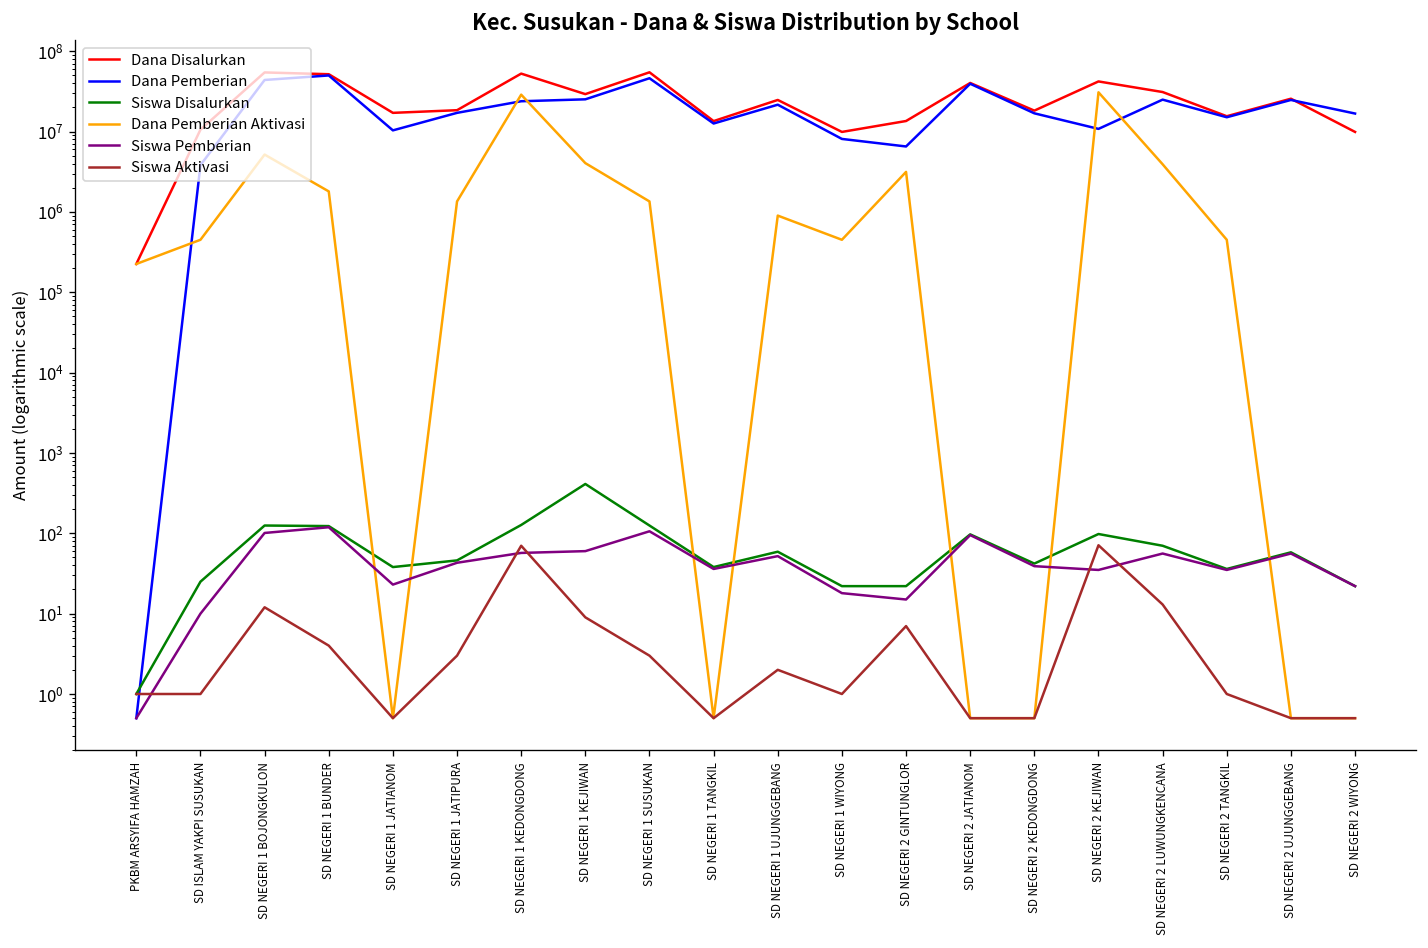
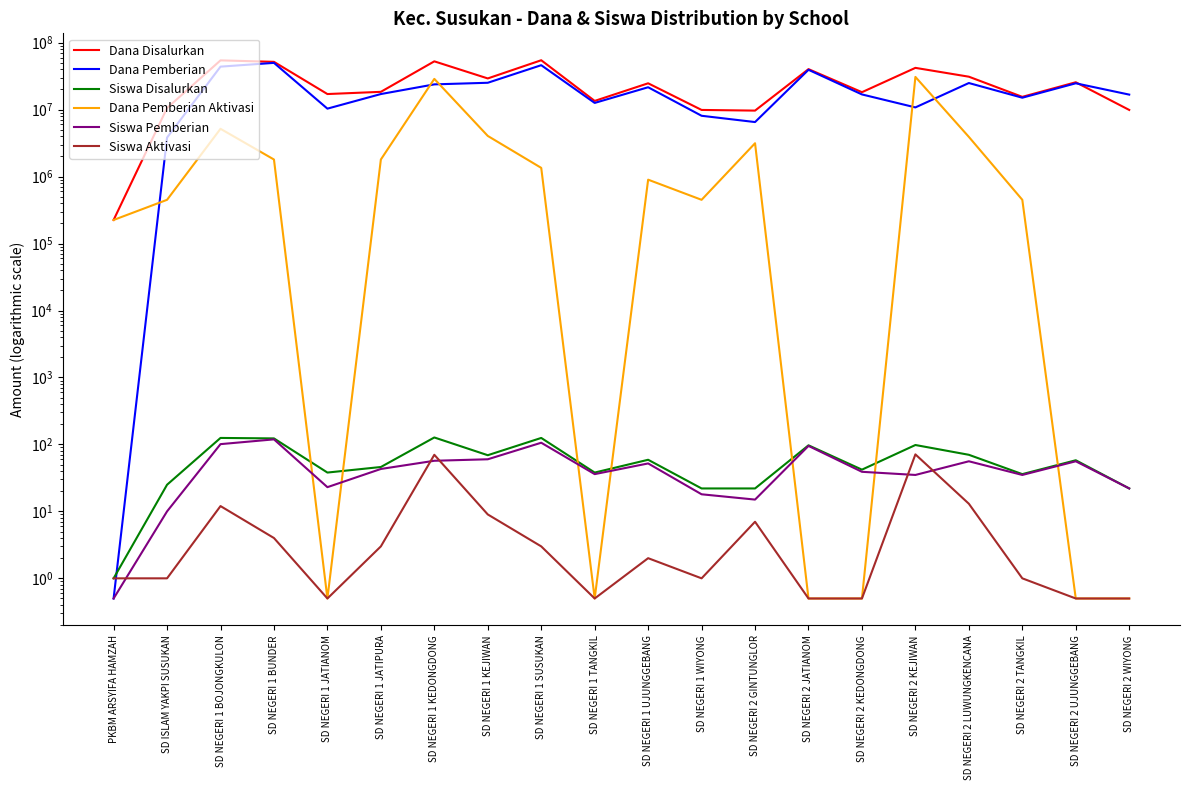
  {
    "Dana Disalurkan": {
      "SD NEGERI 1 JATIANOM": 17000000,
      "SD NEGERI 1 KEDONGDONG": 50000000,
      "SD NEGERI 1 KEJIWAN": 30000000,
      "SD NEGERI 1 SUSUKAN": 50000000,
      "SD NEGERI 1 UJUNGGEBANG": 25000000,
      "SD NEGERI 1 WIYONG": 10000000,
-     "SD NEGERI 2 GINTUNGLOR": 14000000,
+     "SD NEGERI 2 GINTUNGLOR": 10000000,
      "SD NEGERI 2 KEJIWAN": 40000000,
      "SD NEGERI 2 LUWUNGKENCANA": 30000000,
      "SD NEGERI 2 WIYONG": 10000000
    },
    "Dana Pemberian": {
      "SD NEGERI 1 JATIANOM": 10000000,
      "SD NEGERI 1 KEDONGDONG": 24000000,
      "SD NEGERI 1 KEJIWAN": 25000000,
      "SD NEGERI 1 SUSUKAN": 50000000,
      "SD NEGERI 1 UJUNGGEBANG": 22000000,
      "SD NEGERI 1 WIYONG": 8000000,
      "SD NEGERI 2 GINTUNGLOR": 7000000,
      "SD NEGERI 2 KEJIWAN": 11000000,
      "SD NEGERI 2 LUWUNGKENCANA": 25000000,
      "SD NEGERI 2 WIYONG": 17000000
    },
    "Siswa Disalurkan": {
      "SD ISLAM YAKPI SUSUKAN": 25,
      "SD NEGERI 1 BOJONGKULON": 130,
      "SD NEGERI 1 JATIANOM": 40,
      "SD NEGERI 1 KEDONGDONG": 130,
-     "SD NEGERI 1 KEJIWAN": 400,
+     "SD NEGERI 1 KEJIWAN": 70,
      "SD NEGERI 1 SUSUKAN": 130,
      "SD NEGERI 1 UJUNGGEBANG": 60,
      "SD NEGERI 1 WIYONG": 22,
      "SD NEGERI 2 GINTUNGLOR": 22,
      "SD NEGERI 2 KEJIWAN": 100,
      "SD NEGERI 2 LUWUNGKENCANA": 70
    },
    "Dana Pemberian Aktivasi": {
      "SD ISLAM YAKPI SUSUKAN": 500000,
      "SD NEGERI 1 BUNDER": 1800000,
-     "SD NEGERI 1 JATIPURA": 1400000,
+     "SD NEGERI 1 JATIPURA": 1800000,
      "SD NEGERI 1 KEDONGDONG": 29000000,
      "SD NEGERI 1 KEJIWAN": 4000000,
      "SD NEGERI 1 SUSUKAN": 1400000,
      "SD NEGERI 1 UJUNGGEBANG": 900000,
      "SD NEGERI 1 WIYONG": 500000,
      "SD NEGERI 2 GINTUNGLOR": 3000000,
      "SD NEGERI 2 KEJIWAN": 30000000,
      "SD NEGERI 2 LUWUNGKENCANA": 4000000,
      "SD NEGERI 2 TANGKIL": 500000
    },
    "Siswa Pemberian": {
      "SD ISLAM YAKPI SUSUKAN": 10,
      "SD NEGERI 1 BOJONGKULON": 100,
      "SD NEGERI 1 JATIANOM": 23,
      "SD NEGERI 1 KEDONGDONG": 60,
      "SD NEGERI 1 KEJIWAN": 60,
      "SD NEGERI 1 SUSUKAN": 110,
      "SD NEGERI 1 UJUNGGEBANG": 50,
      "SD NEGERI 1 WIYONG": 18,
      "SD NEGERI 2 GINTUNGLOR": 15,
      "SD NEGERI 2 KEJIWAN": 40,
      "SD NEGERI 2 LUWUNGKENCANA": 60
    },
    "Siswa Aktivasi": {
      "SD ISLAM YAKPI SUSUKAN": 1,
      "SD NEGERI 1 BOJONGKULON": 12,
      "SD NEGERI 1 BUNDER": 4,
      "SD NEGERI 1 JATIPURA": 3,
      "SD NEGERI 1 KEDONGDONG": 70,
      "SD NEGERI 1 KEJIWAN": 9,
      "SD NEGERI 1 SUSUKAN": 3,
      "SD NEGERI 1 UJUNGGEBANG": 2,
      "SD NEGERI 1 WIYONG": 1,
      "SD NEGERI 2 GINTUNGLOR": 7,
      "SD NEGERI 2 KEJIWAN": 70,
      "SD NEGERI 2 LUWUNGKENCANA": 13,
      "SD NEGERI 2 TANGKIL": 1
    }
  }
